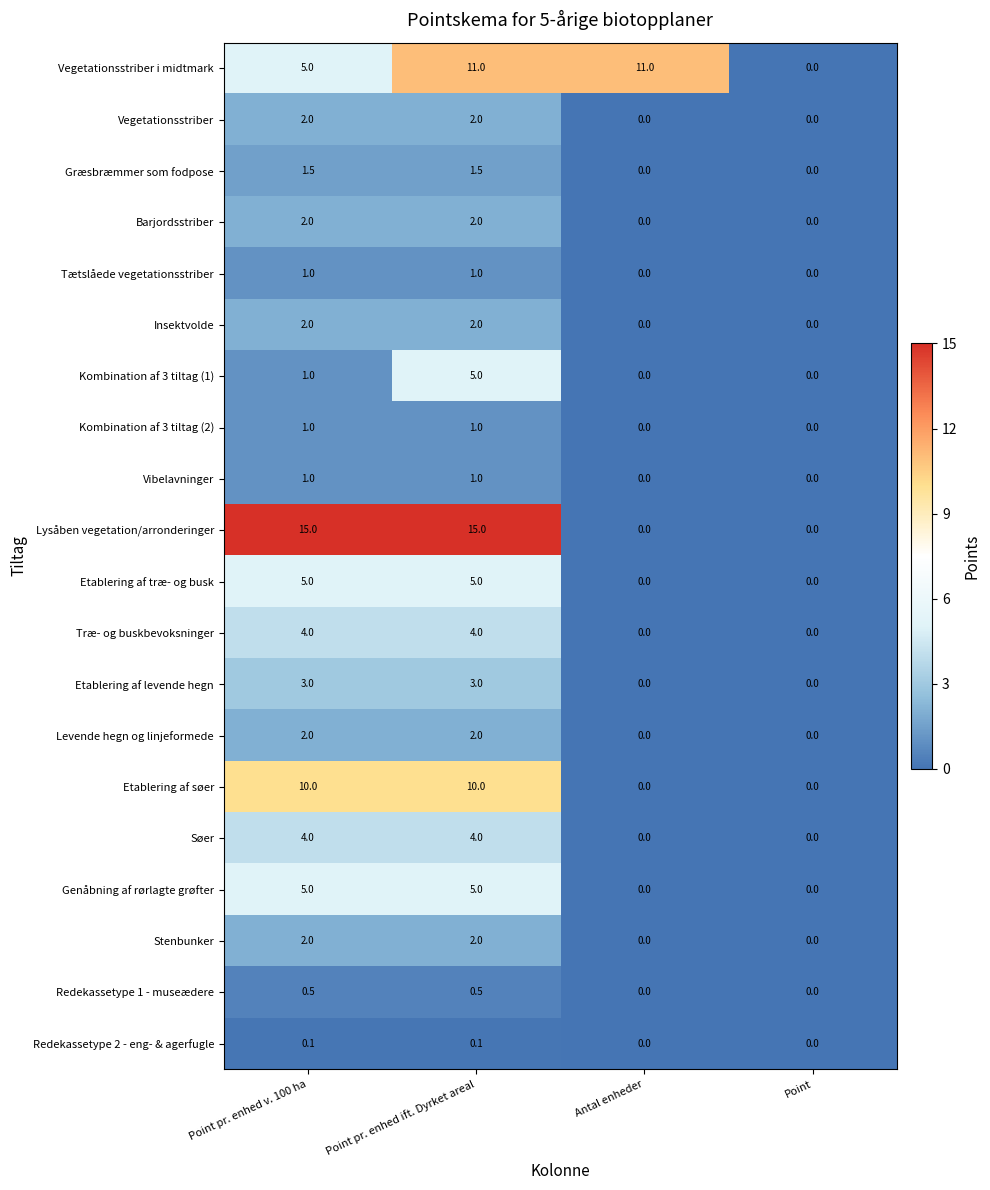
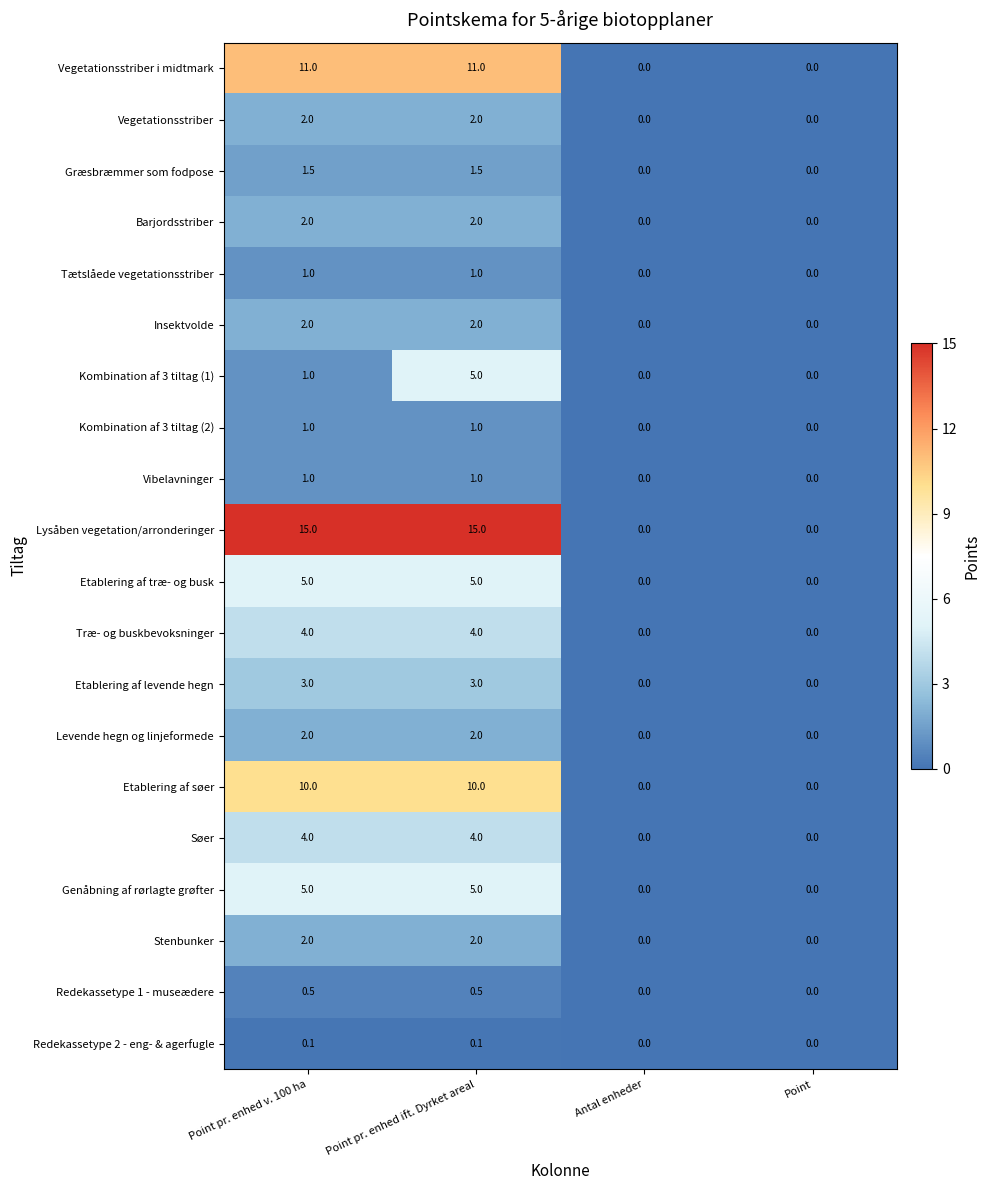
  {
    "Vegetationsstriber i midtmark": {
-     "Point pr. enhed v. 100 ha": 5.0,
+     "Point pr. enhed v. 100 ha": 11.0,
      "Point pr. enhed ift. Dyrket areal": 11.0,
-     "Antal enheder": 11.0,
+     "Antal enheder": 0.0,
      "Point": 0.0
    },
    "Vegetationsstriber": {
      "Point pr. enhed v. 100 ha": 2.0,
      "Point pr. enhed ift. Dyrket areal": 2.0,
      "Antal enheder": 0.0,
      "Point": 0.0
    },
    "Græsbræmmer som fodpose": {
      "Point pr. enhed v. 100 ha": 1.5,
      "Point pr. enhed ift. Dyrket areal": 1.5,
      "Antal enheder": 0.0,
      "Point": 0.0
    },
    "Barjordsstriber": {
      "Point pr. enhed v. 100 ha": 2.0,
      "Point pr. enhed ift. Dyrket areal": 2.0,
      "Antal enheder": 0.0,
      "Point": 0.0
    },
    "Tætslåede vegetationsstriber": {
      "Point pr. enhed v. 100 ha": 1.0,
      "Point pr. enhed ift. Dyrket areal": 1.0,
      "Antal enheder": 0.0,
      "Point": 0.0
    },
    "Insektvolde": {
      "Point pr. enhed v. 100 ha": 2.0,
      "Point pr. enhed ift. Dyrket areal": 2.0,
      "Antal enheder": 0.0,
      "Point": 0.0
    },
    "Kombination af 3 tiltag (1)": {
      "Point pr. enhed v. 100 ha": 1.0,
      "Point pr. enhed ift. Dyrket areal": 5.0,
      "Antal enheder": 0.0,
      "Point": 0.0
    },
    "Kombination af 3 tiltag (2)": {
      "Point pr. enhed v. 100 ha": 1.0,
      "Point pr. enhed ift. Dyrket areal": 1.0,
      "Antal enheder": 0.0,
      "Point": 0.0
    },
    "Vibelavninger": {
      "Point pr. enhed v. 100 ha": 1.0,
      "Point pr. enhed ift. Dyrket areal": 1.0,
      "Antal enheder": 0.0,
      "Point": 0.0
    },
    "Lysåben vegetation/arronderinger": {
      "Point pr. enhed v. 100 ha": 15.0,
      "Point pr. enhed ift. Dyrket areal": 15.0,
      "Antal enheder": 0.0,
      "Point": 0.0
    },
    "Etablering af træ- og busk": {
      "Point pr. enhed v. 100 ha": 5.0,
      "Point pr. enhed ift. Dyrket areal": 5.0,
      "Antal enheder": 0.0,
      "Point": 0.0
    },
    "Træ- og buskbevoksninger": {
      "Point pr. enhed v. 100 ha": 4.0,
      "Point pr. enhed ift. Dyrket areal": 4.0,
      "Antal enheder": 0.0,
      "Point": 0.0
    },
    "Etablering af levende hegn": {
      "Point pr. enhed v. 100 ha": 3.0,
      "Point pr. enhed ift. Dyrket areal": 3.0,
      "Antal enheder": 0.0,
      "Point": 0.0
    },
    "Levende hegn og linjeformede": {
      "Point pr. enhed v. 100 ha": 2.0,
      "Point pr. enhed ift. Dyrket areal": 2.0,
      "Antal enheder": 0.0,
      "Point": 0.0
    },
    "Etablering af søer": {
      "Point pr. enhed v. 100 ha": 10.0,
      "Point pr. enhed ift. Dyrket areal": 10.0,
      "Antal enheder": 0.0,
      "Point": 0.0
    },
    "Søer": {
      "Point pr. enhed v. 100 ha": 4.0,
      "Point pr. enhed ift. Dyrket areal": 4.0,
      "Antal enheder": 0.0,
      "Point": 0.0
    },
    "Genåbning af rørlagte grøfter": {
      "Point pr. enhed v. 100 ha": 5.0,
      "Point pr. enhed ift. Dyrket areal": 5.0,
      "Antal enheder": 0.0,
      "Point": 0.0
    },
    "Stenbunker": {
      "Point pr. enhed v. 100 ha": 2.0,
      "Point pr. enhed ift. Dyrket areal": 2.0,
      "Antal enheder": 0.0,
      "Point": 0.0
    },
    "Redekassetype 1 - museædere": {
      "Point pr. enhed v. 100 ha": 0.5,
      "Point pr. enhed ift. Dyrket areal": 0.5,
      "Antal enheder": 0.0,
      "Point": 0.0
    },
    "Redekassetype 2 - eng- & agerfugle": {
      "Point pr. enhed v. 100 ha": 0.1,
      "Point pr. enhed ift. Dyrket areal": 0.1,
      "Antal enheder": 0.0,
      "Point": 0.0
    }
  }
